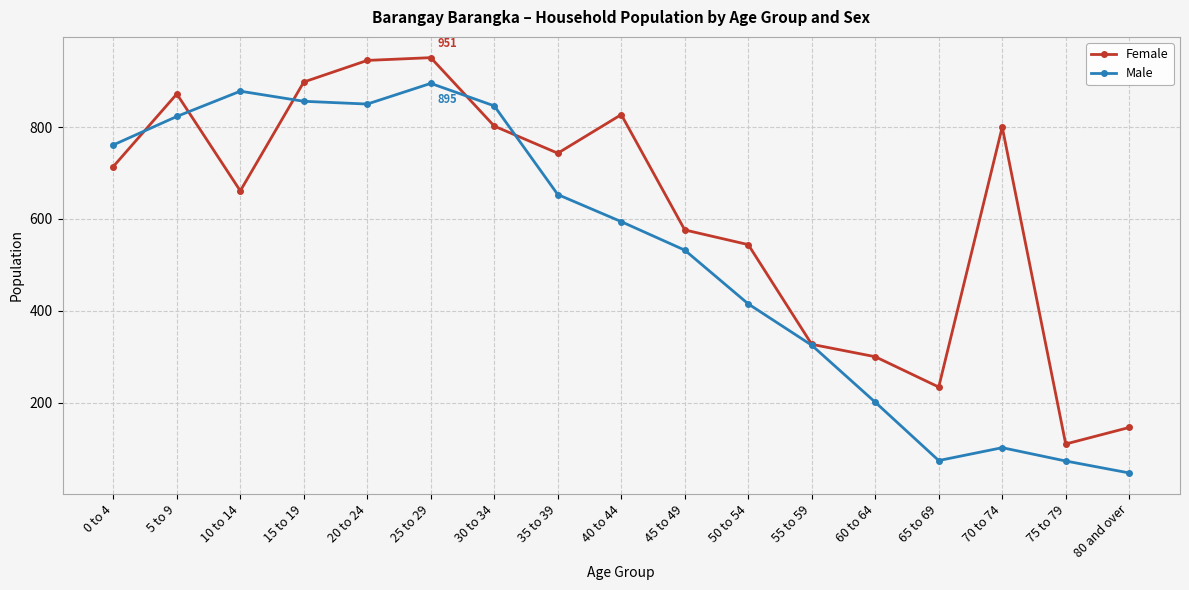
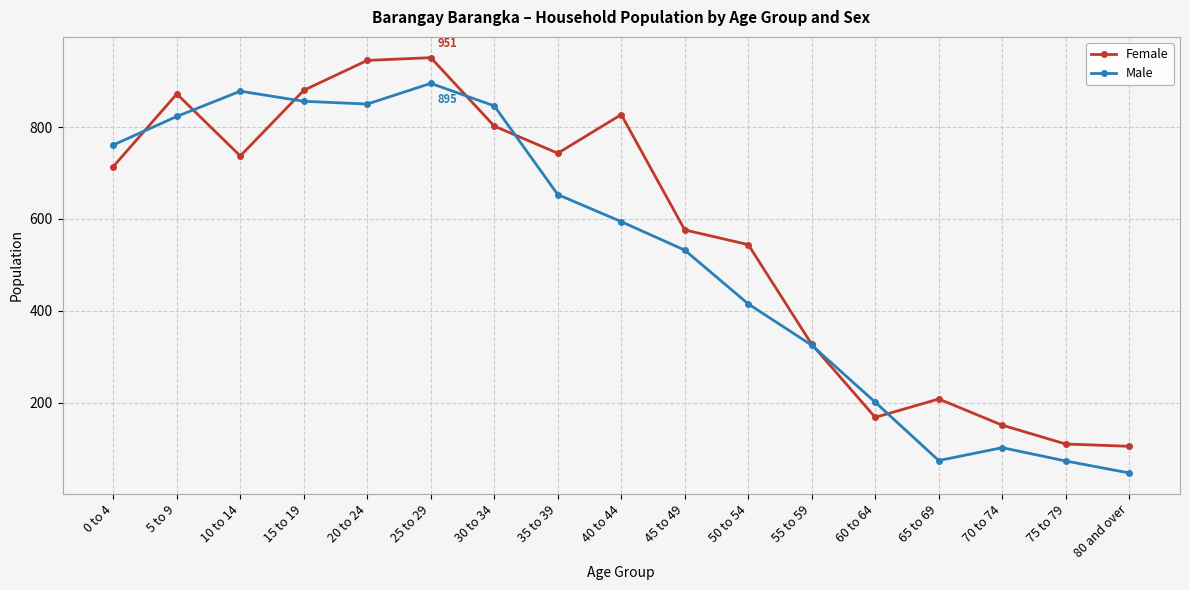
  {
    "Female": {
      "0 to 4": 710,
      "5 to 9": 870,
-     "10 to 14": 660,
-     "15 to 19": 900,
+     "10 to 14": 740,
+     "15 to 19": 880,
      "20 to 24": 950,
      "30 to 34": 800,
      "35 to 39": 740,
      "40 to 44": 830,
      "45 to 49": 580,
      "50 to 54": 540,
-     "60 to 64": 300,
-     "65 to 69": 230,
-     "70 to 74": 800,
+     "60 to 64": 170,
+     "65 to 69": 210,
+     "70 to 74": 150,
      "75 to 79": 110,
-     "80 and over": 150
+     "80 and over": 110
    },
    "Male": {
      "25 to 29": 895
    }
  }
